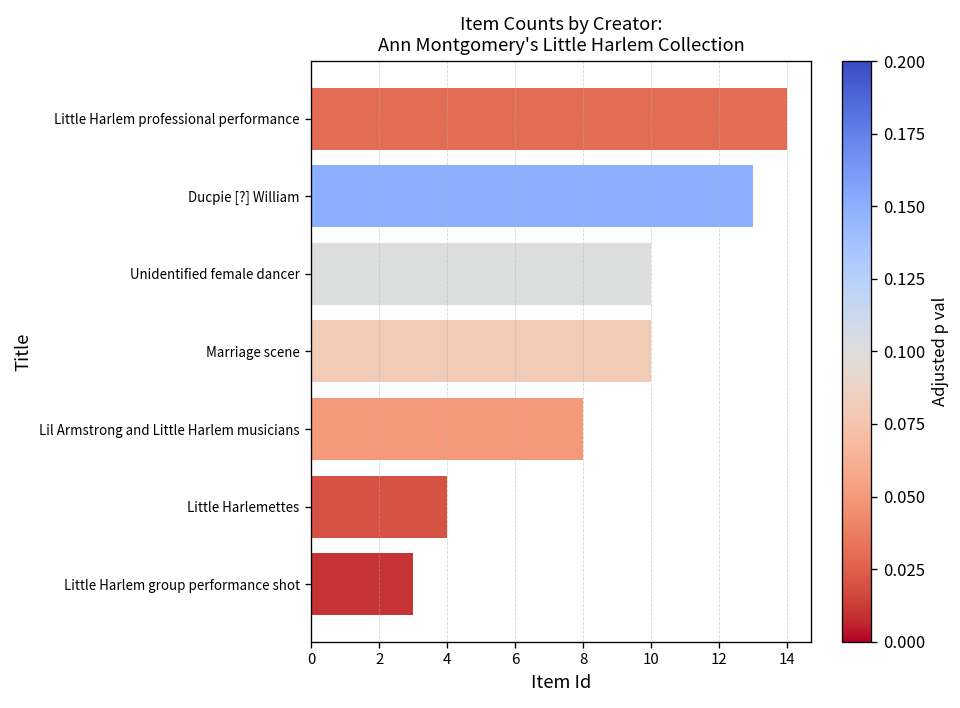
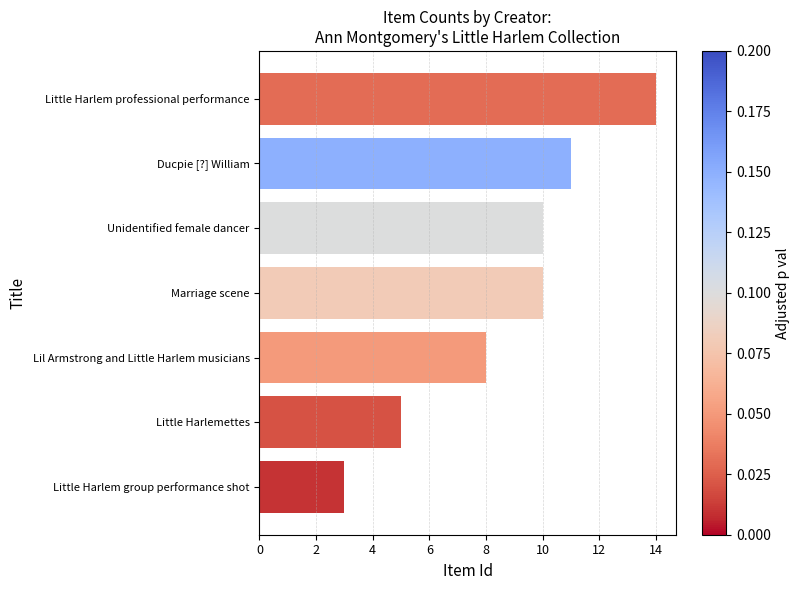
  {
    "Little Harlem professional performance": 14,
-   "Ducpie [?] William": 13,
+   "Ducpie [?] William": 11,
    "Unidentified female dancer": 10,
    "Marriage scene": 10,
    "Lil Armstrong and Little Harlem musicians": 8,
-   "Little Harlemettes": 4,
+   "Little Harlemettes": 5,
    "Little Harlem group performance shot": 3
  }
